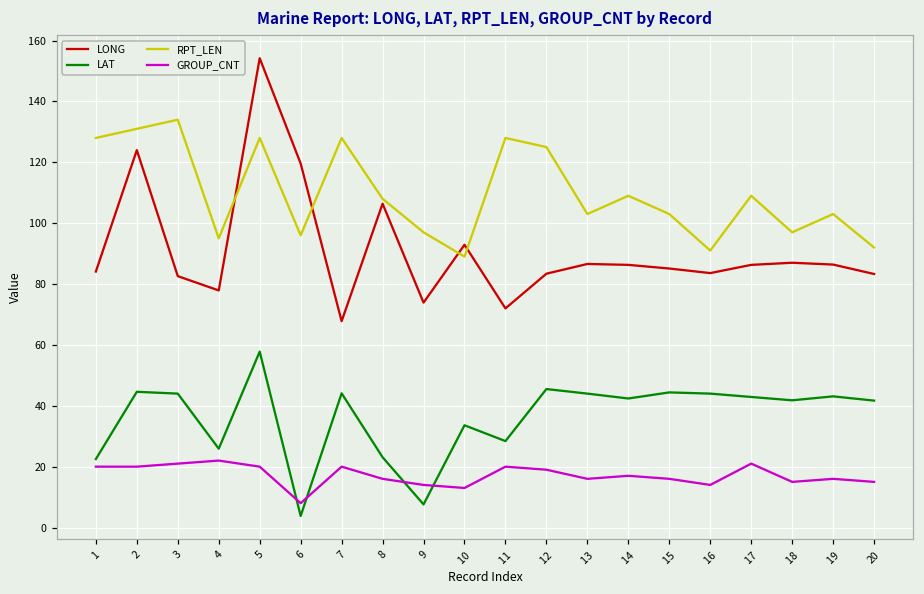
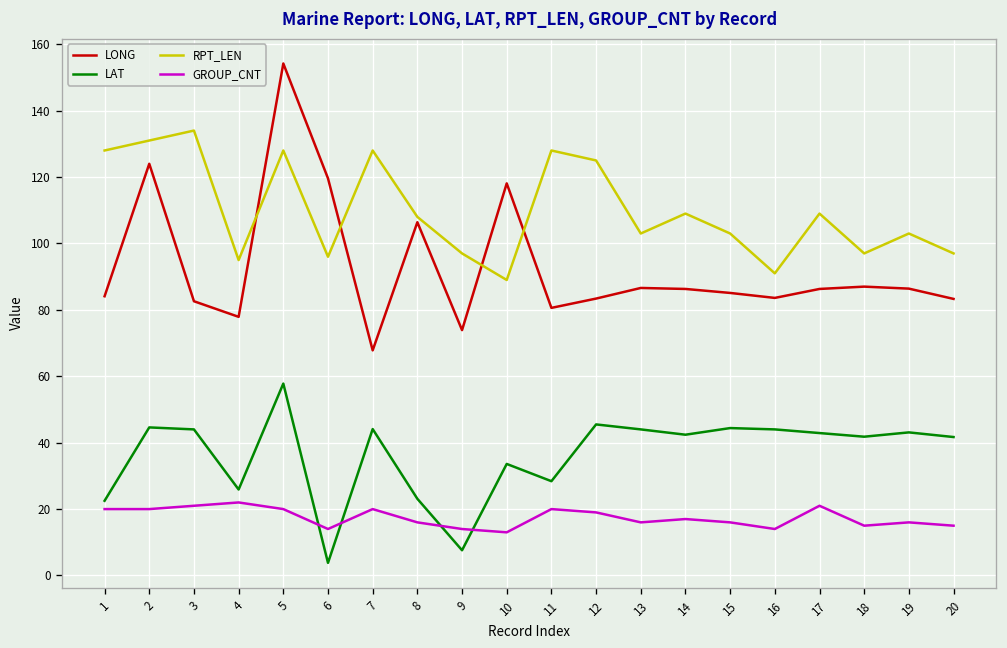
  {
    "LONG": {
      "1": 84,
      "2": 124,
      "3": 83,
      "4": 78,
      "5": 154,
      "6": 120,
      "7": 68,
      "8": 106,
      "9": 74,
-     "10": 93,
-     "11": 72,
+     "10": 118,
+     "11": 81,
      "12": 83,
      "13": 87,
      "14": 86,
      "15": 85,
      "16": 84,
      "17": 86,
      "18": 87,
      "19": 86,
      "20": 83
    },
    "LAT": {
      "1": 23,
      "2": 45,
      "3": 44,
      "4": 26,
      "5": 58,
      "6": 4,
      "7": 44,
      "8": 23,
      "9": 8,
      "10": 34,
      "11": 28,
      "12": 46,
      "13": 44,
      "14": 42,
      "15": 44,
      "16": 44,
      "17": 43,
      "18": 42,
      "19": 43,
      "20": 42
    },
    "RPT_LEN": {
      "1": 128,
      "2": 131,
      "3": 134,
      "4": 95,
      "5": 128,
      "6": 96,
      "7": 128,
      "8": 108,
      "9": 97,
      "10": 89,
      "11": 128,
      "12": 125,
      "13": 103,
      "14": 109,
      "15": 103,
      "16": 91,
      "17": 109,
      "18": 97,
      "19": 103,
-     "20": 92
+     "20": 97
    },
    "GROUP_CNT": {
      "1": 20,
      "2": 20,
      "3": 21,
      "4": 22,
      "5": 20,
-     "6": 8,
+     "6": 14,
      "7": 20,
      "8": 16,
      "9": 14,
      "10": 13,
      "11": 20,
      "12": 19,
      "13": 16,
      "14": 17,
      "15": 16,
      "16": 14,
      "17": 21,
      "18": 15,
      "19": 16,
      "20": 15
    }
  }
